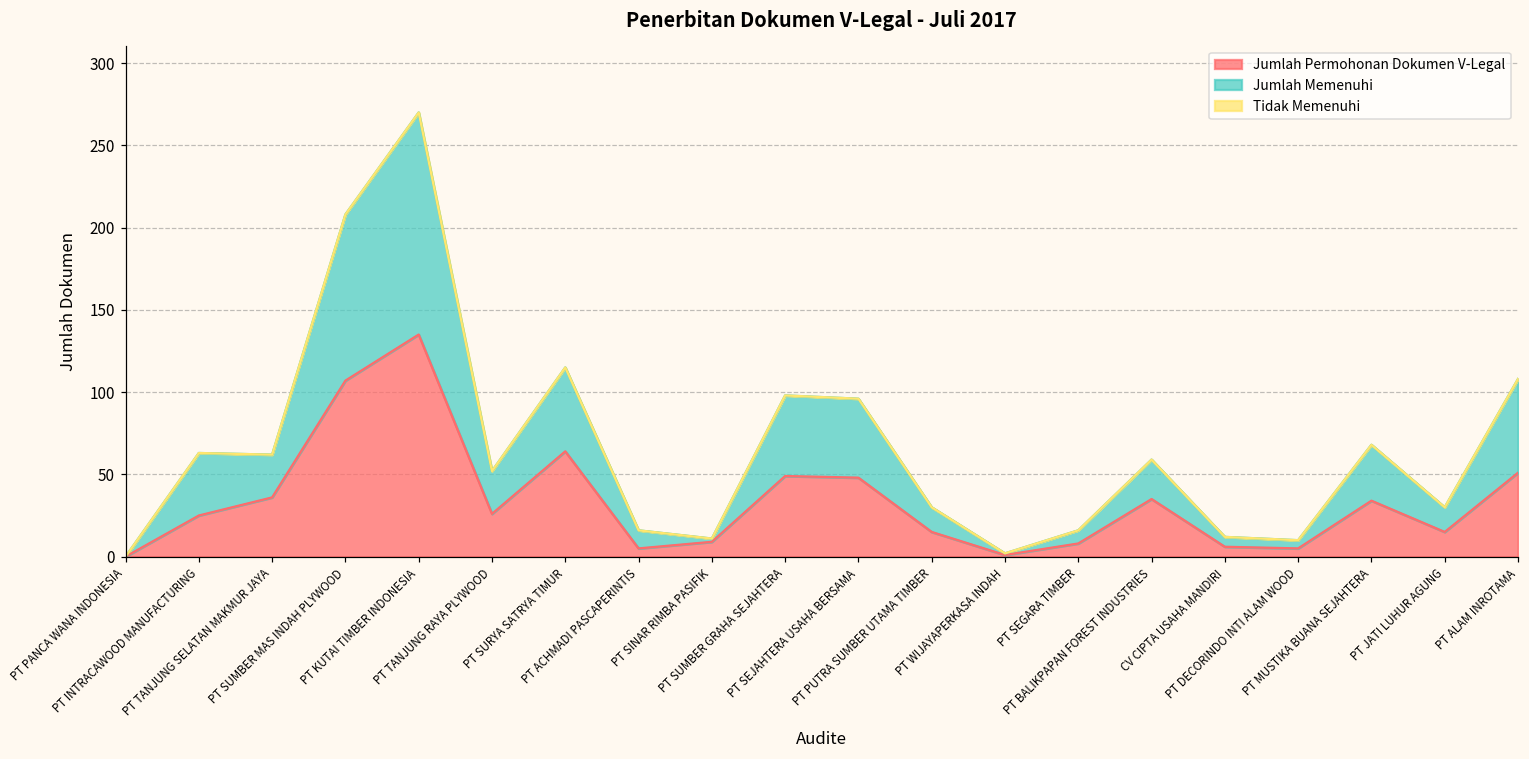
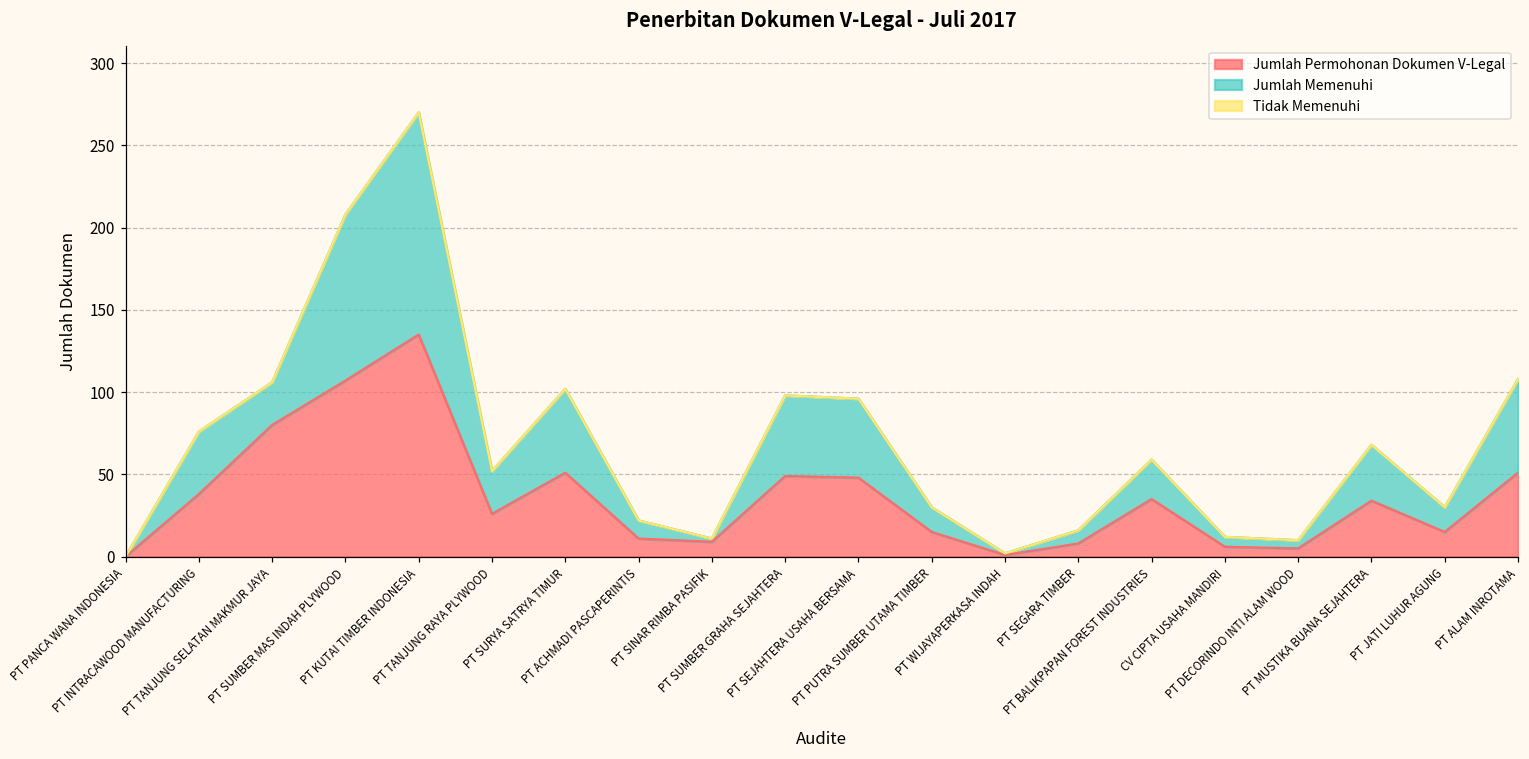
  {
    "Jumlah Permohonan Dokumen V-Legal": {
-     "PT INTRACAWOOD MANUFACTURING": 25,
-     "PT TANJUNG SELATAN MAKMUR JAYA": 36,
+     "PT INTRACAWOOD MANUFACTURING": 38,
+     "PT TANJUNG SELATAN MAKMUR JAYA": 80,
      "PT SUMBER MAS INDAH PLYWOOD": 107,
      "PT KUTAI TIMBER INDONESIA": 135,
      "PT TANJUNG RAYA PLYWOOD": 26,
-     "PT SURYA SATRYA TIMUR": 64,
-     "PT ACHMADI PASCAPERINTIS": 5,
+     "PT SURYA SATRYA TIMUR": 51,
+     "PT ACHMADI PASCAPERINTIS": 11,
      "PT SINAR RIMBA PASIFIK": 9,
      "PT SUMBER GRAHA SEJAHTERA": 49,
      "PT SEJAHTERA USAHA BERSAMA": 48,
      "PT PUTRA SUMBER UTAMA TIMBER": 15,
      "PT SEGARA TIMBER": 8,
      "PT BALIKPAPAN FOREST INDUSTRIES": 35,
      "CV CIPTA USAHA MANDIRI": 6,
      "PT DECORINDO INTI ALAM WOOD": 5,
      "PT MUSTIKA BUANA SEJAHTERA": 34,
      "PT JATI LUHUR AGUNG": 15,
      "PT ALAM INROTAMA": 51
    }
  }
